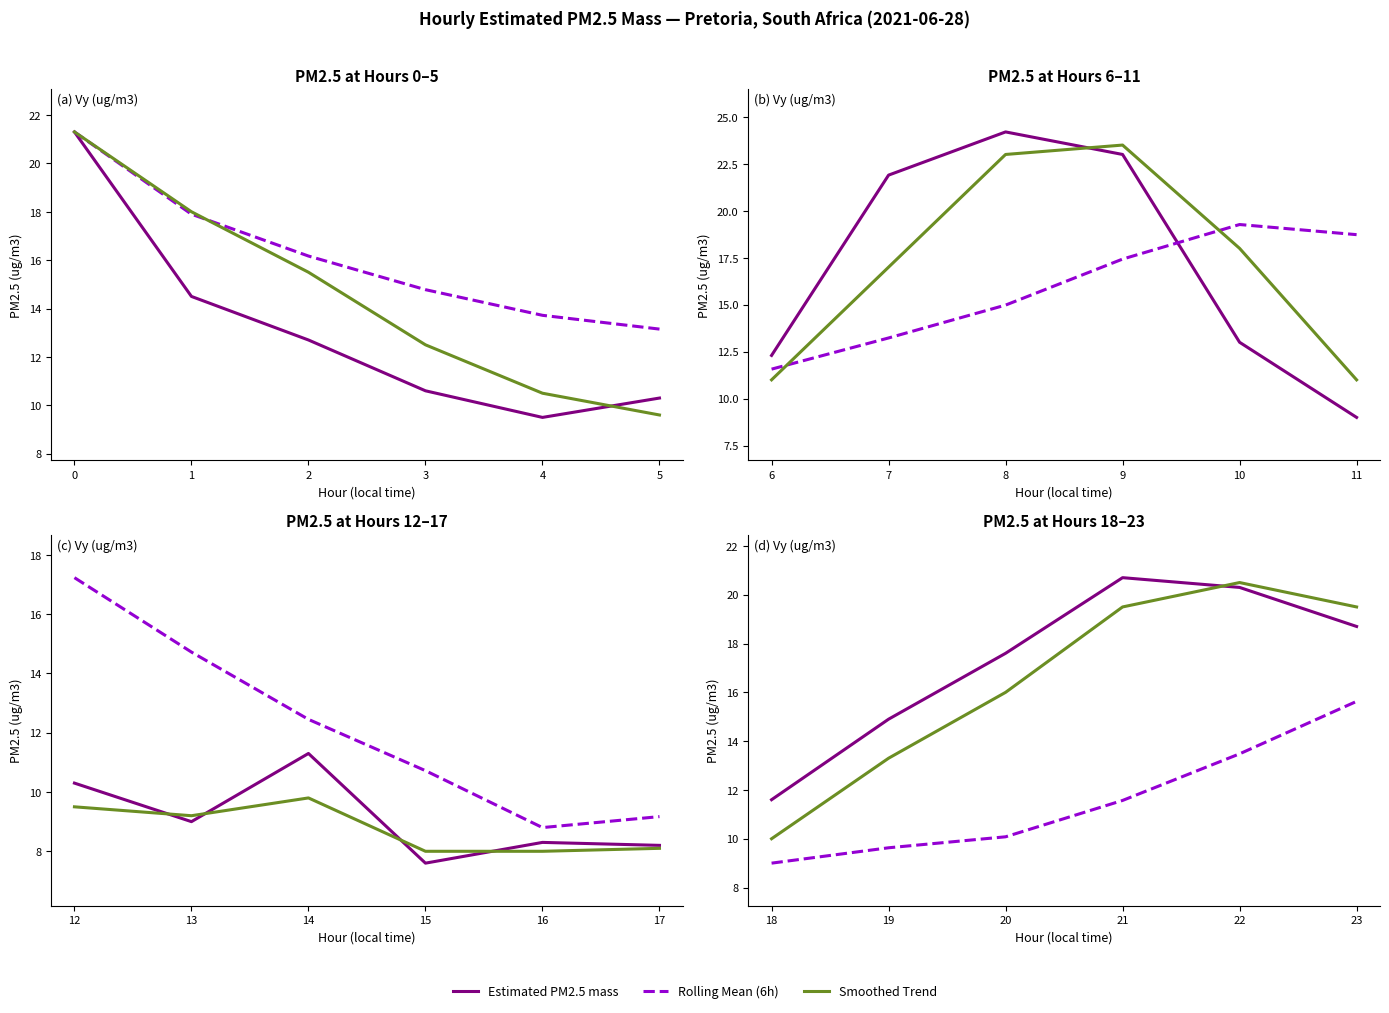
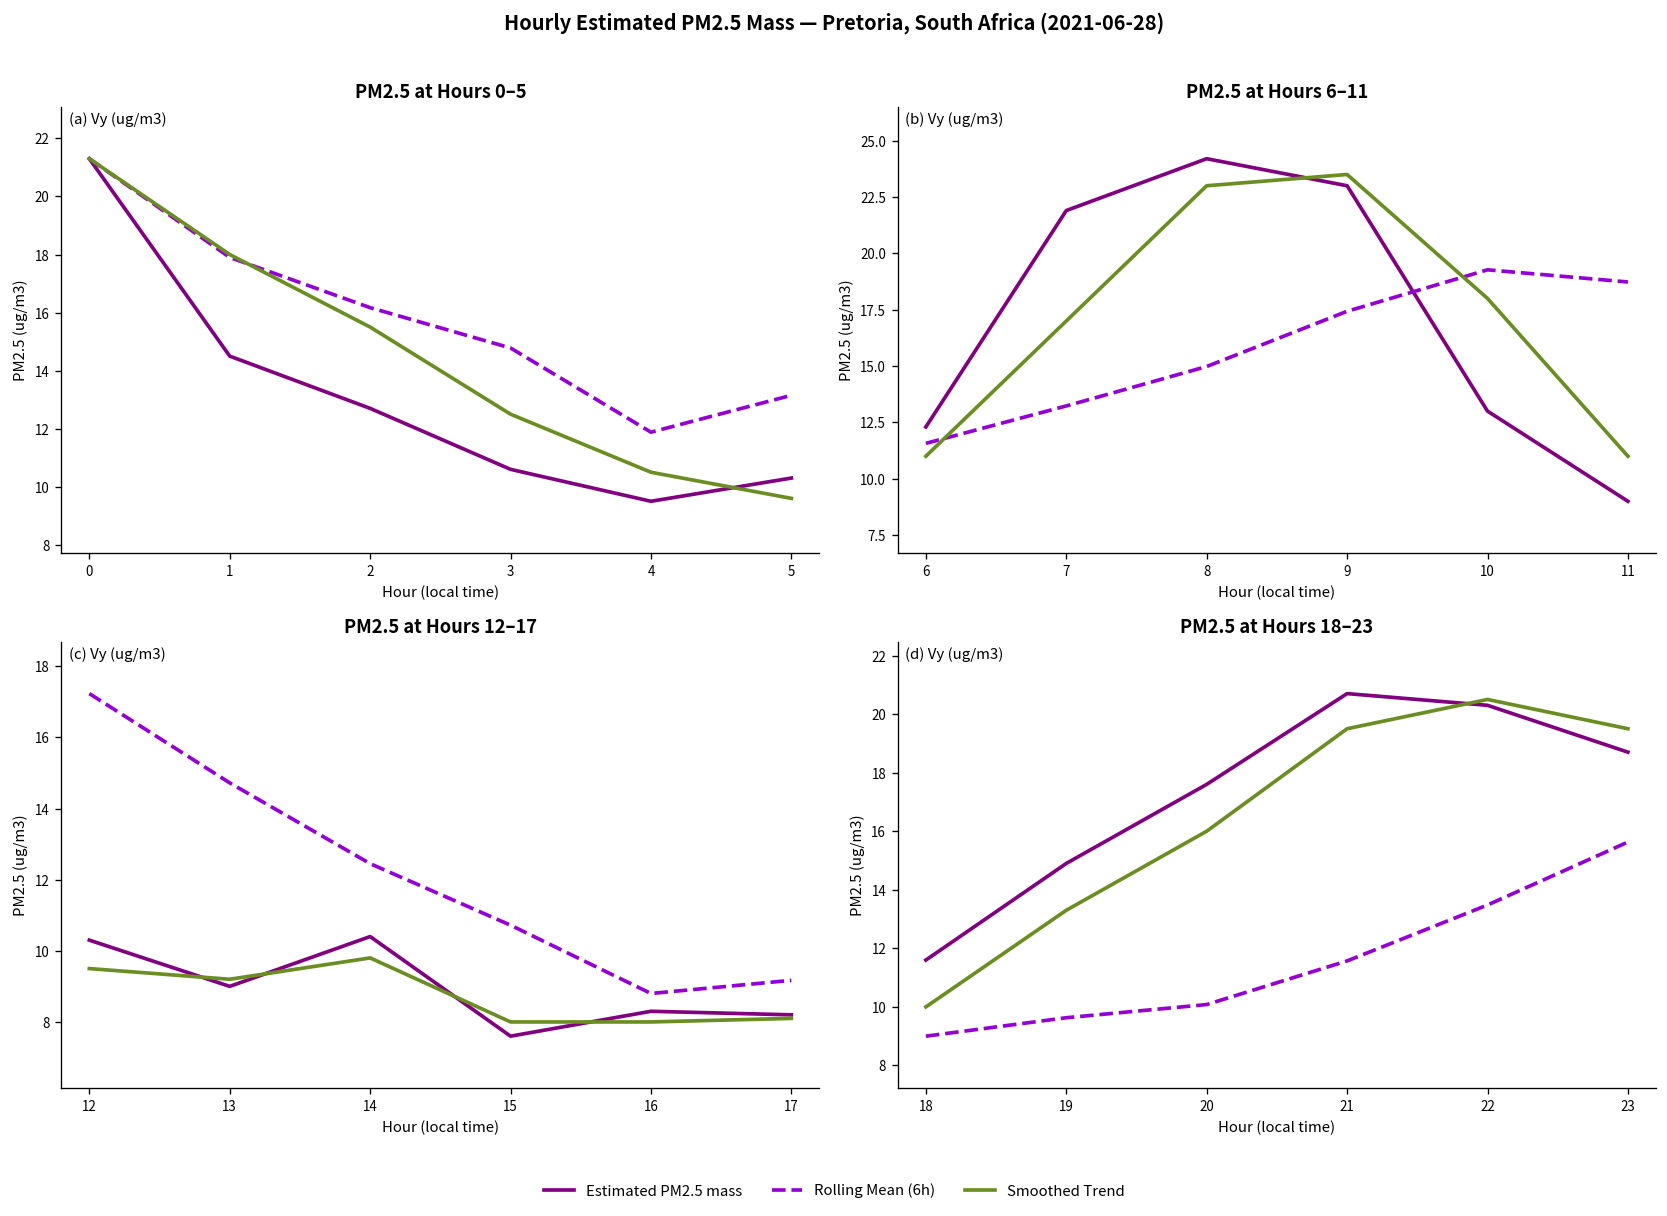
  {
    "PM2.5 at Hours 0–5": {
      "Estimated PM2.5 mass": {
        "1": 14.5,
        "2": 12.7,
        "3": 10.6,
        "4": 9.5,
        "5": 10.3
      },
      "Rolling Mean (6h)": {
        "2": 16.2,
        "3": 14.8,
-       "4": 13.7,
+       "4": 11.9,
        "5": 13.2
      },
      "Smoothed Trend": {
        "2": 15.5,
        "3": 12.5,
        "4": 10.5,
        "5": 9.6
      }
    },
    "PM2.5 at Hours 6–11": {
      "Estimated PM2.5 mass": {
        "6": 12.3,
        "7": 21.9,
        "8": 24.2,
        "9": 23.0,
        "10": 13.0,
        "11": 9.0
      },
      "Rolling Mean (6h)": {
        "6": 11.6,
        "7": 13.2,
        "8": 15.0,
        "9": 17.4,
        "10": 19.3,
        "11": 18.7
      },
      "Smoothed Trend": {
        "6": 11.0,
        "7": 17.0,
        "8": 23.0,
        "9": 23.5,
        "10": 18.0,
        "11": 11.0
      }
    },
    "PM2.5 at Hours 12–17": {
      "Estimated PM2.5 mass": {
        "12": 10.3,
        "13": 9.0,
-       "14": 11.3,
+       "14": 10.4,
        "15": 7.6,
        "16": 8.3,
        "17": 8.2
      },
      "Rolling Mean (6h)": {
        "12": 17.2,
        "13": 14.7,
        "14": 12.5,
        "15": 10.7,
        "16": 8.8,
        "17": 9.2
      },
      "Smoothed Trend": {
        "12": 9.5,
        "13": 9.2,
        "14": 9.8,
        "15": 8.0,
        "16": 8.0,
        "17": 8.1
      }
    },
    "PM2.5 at Hours 18–23": {
      "Estimated PM2.5 mass": {
        "18": 11.6,
        "19": 14.9,
        "20": 17.6,
        "21": 20.7,
        "22": 20.3,
        "23": 18.7
      },
      "Rolling Mean (6h)": {
        "18": 9.0,
        "19": 9.6,
        "20": 10.1,
        "21": 11.6,
        "22": 13.5,
        "23": 15.6
      },
      "Smoothed Trend": {
        "18": 10.0,
        "19": 13.3,
        "20": 16.0,
        "21": 19.5,
        "22": 20.5,
        "23": 19.5
      }
    }
  }
